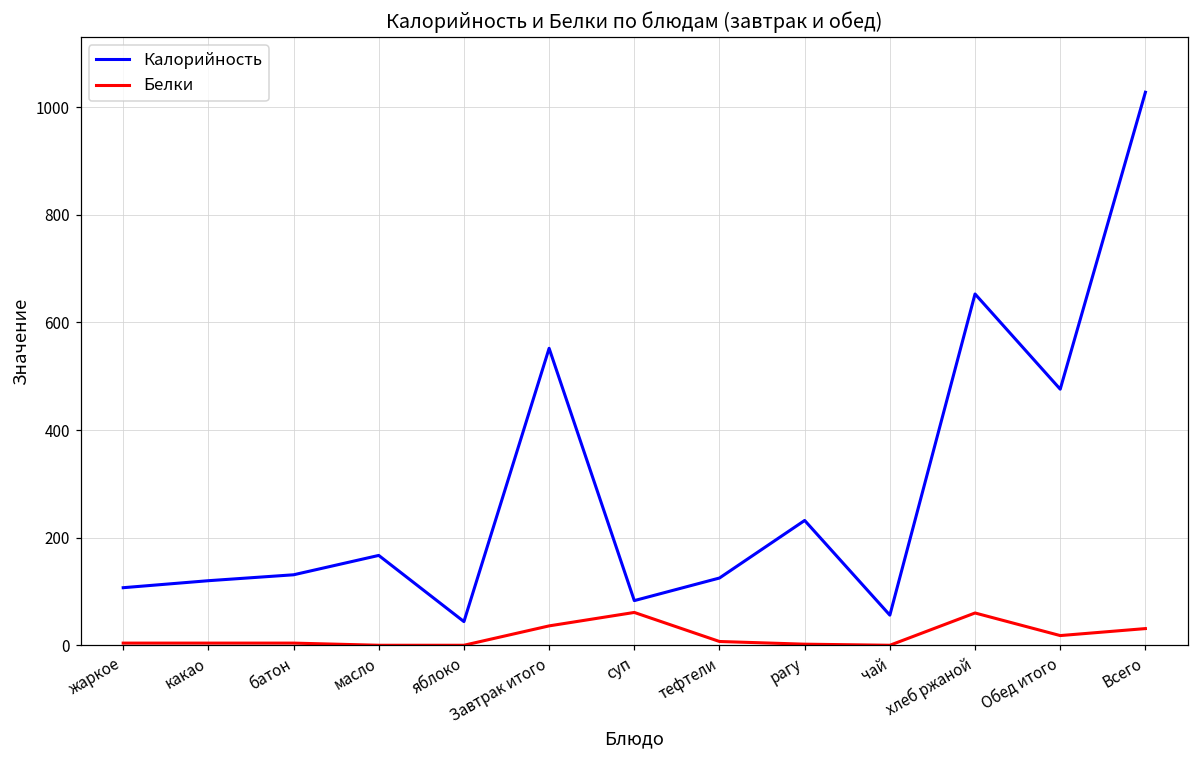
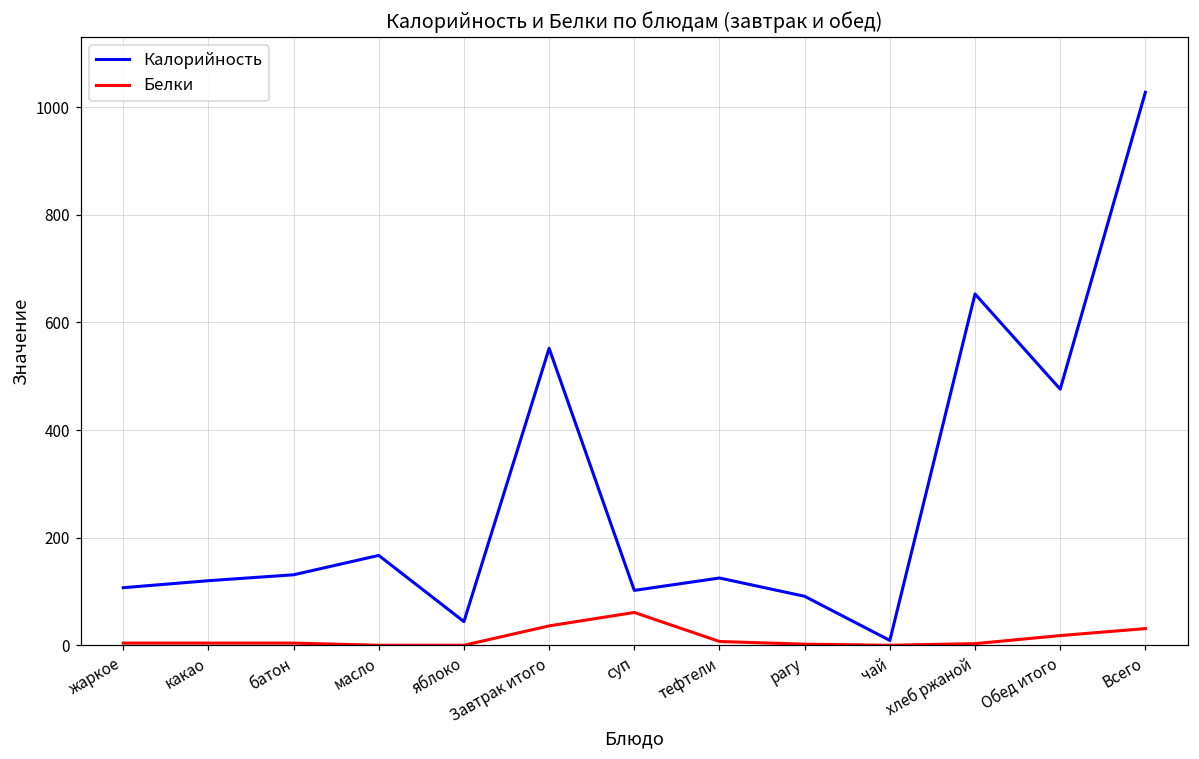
  {
    "Калорийность": {
      "жаркое": 110,
      "какао": 120,
      "батон": 130,
      "масло": 170,
      "яблоко": 40,
      "Завтрак итого": 550,
-     "суп": 80,
+     "суп": 100,
      "тефтели": 130,
-     "рагу": 230,
-     "чай": 60,
+     "рагу": 90,
+     "чай": 10,
      "хлеб ржаной": 650,
      "Обед итого": 480,
      "Всего": 1030
    },
    "Белки": {
      "жаркое": 0,
      "какао": 0,
      "батон": 0,
      "масло": 0,
      "яблоко": 0,
      "Завтрак итого": 40,
      "суп": 60,
      "тефтели": 10,
      "рагу": 0,
      "чай": 0,
-     "хлеб ржаной": 60,
+     "хлеб ржаной": 0,
      "Обед итого": 20,
      "Всего": 30
    }
  }
